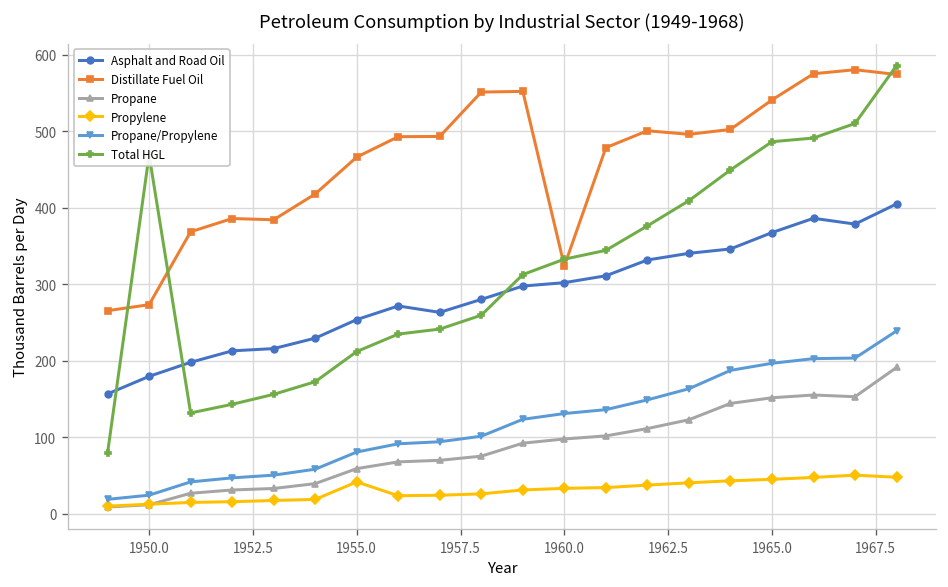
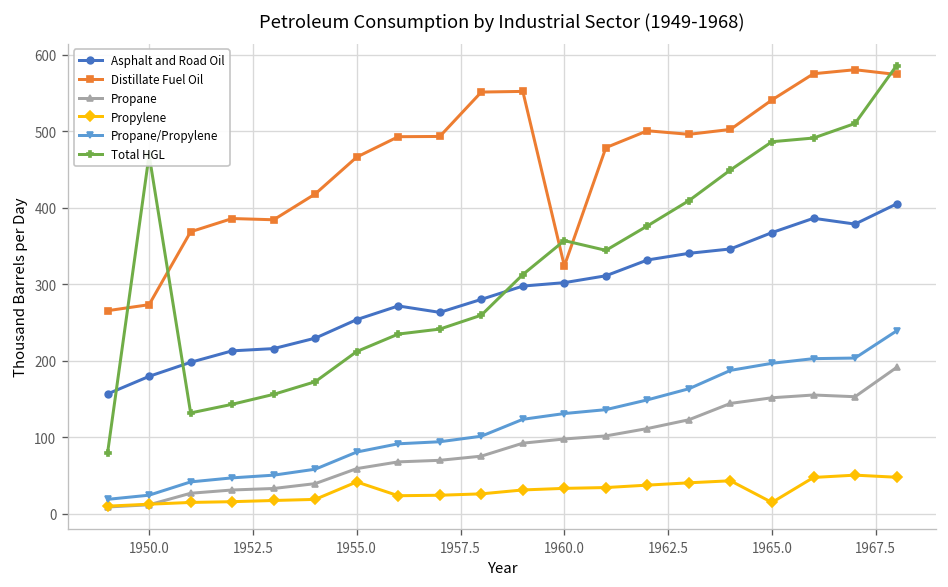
  {
    "Distillate Fuel Oil": {
      "1950.0": 270,
      "1955.0": 470,
      "1960.0": 320,
      "1965.0": 540
    },
    "Propane": {
      "1955.0": 60,
      "1960.0": 100,
      "1965.0": 150
    },
    "Propylene": {
      "1955.0": 40,
      "1960.0": 30,
-     "1965.0": 50
+     "1965.0": 10
    },
    "Total HGL": {
      "1955.0": 210,
-     "1960.0": 330,
+     "1960.0": 360,
      "1965.0": 490
    }
  }
